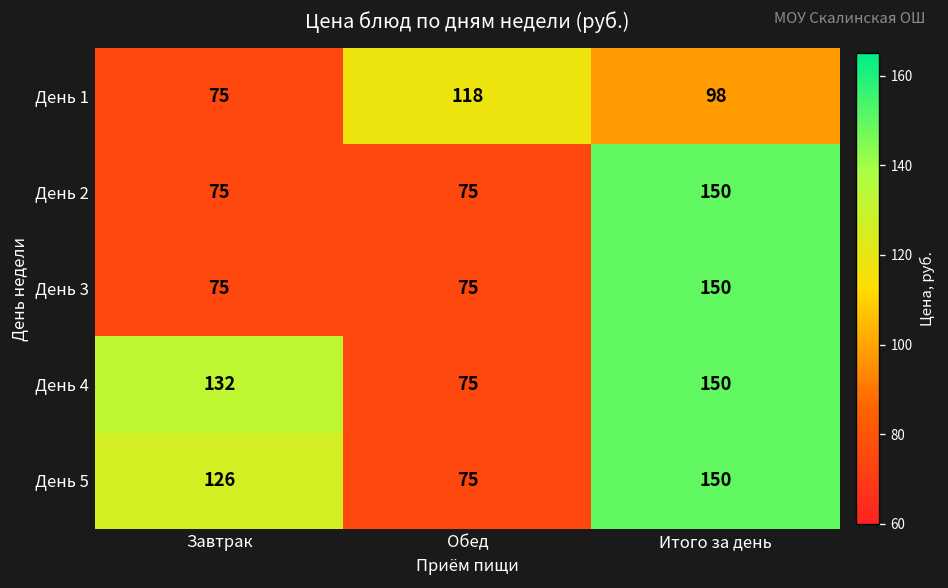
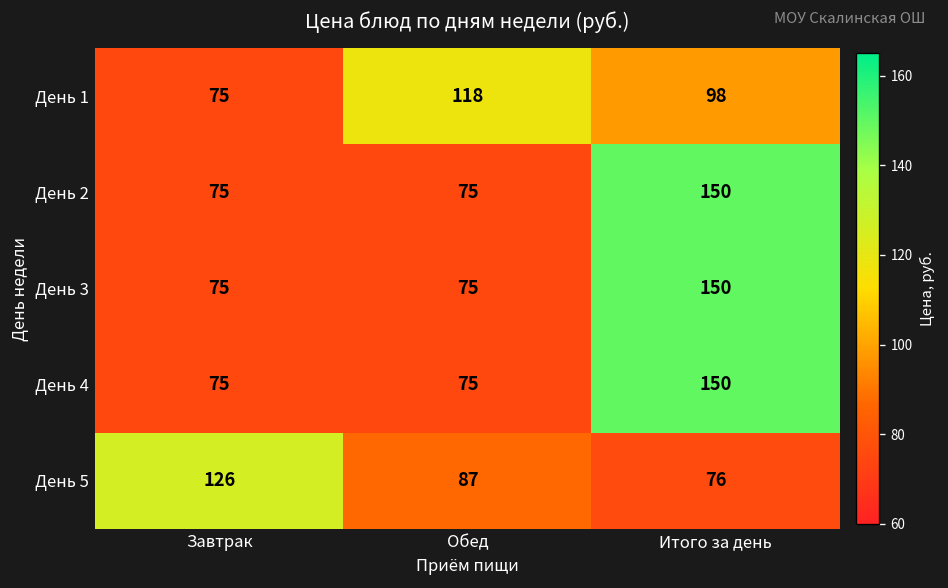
  {
    "День 1": {
      "Завтрак": 75,
      "Обед": 118,
      "Итого за день": 98
    },
    "День 2": {
      "Завтрак": 75,
      "Обед": 75,
      "Итого за день": 150
    },
    "День 3": {
      "Завтрак": 75,
      "Обед": 75,
      "Итого за день": 150
    },
    "День 4": {
-     "Завтрак": 132,
+     "Завтрак": 75,
      "Обед": 75,
      "Итого за день": 150
    },
    "День 5": {
      "Завтрак": 126,
-     "Обед": 75,
-     "Итого за день": 150
+     "Обед": 87,
+     "Итого за день": 76
    }
  }
